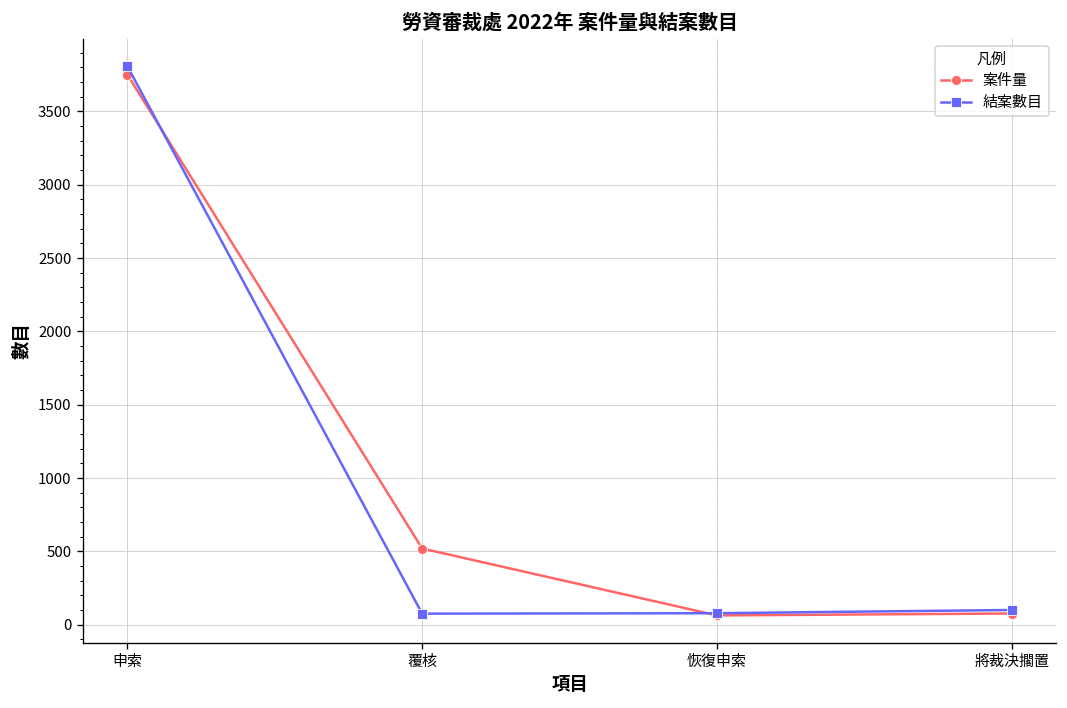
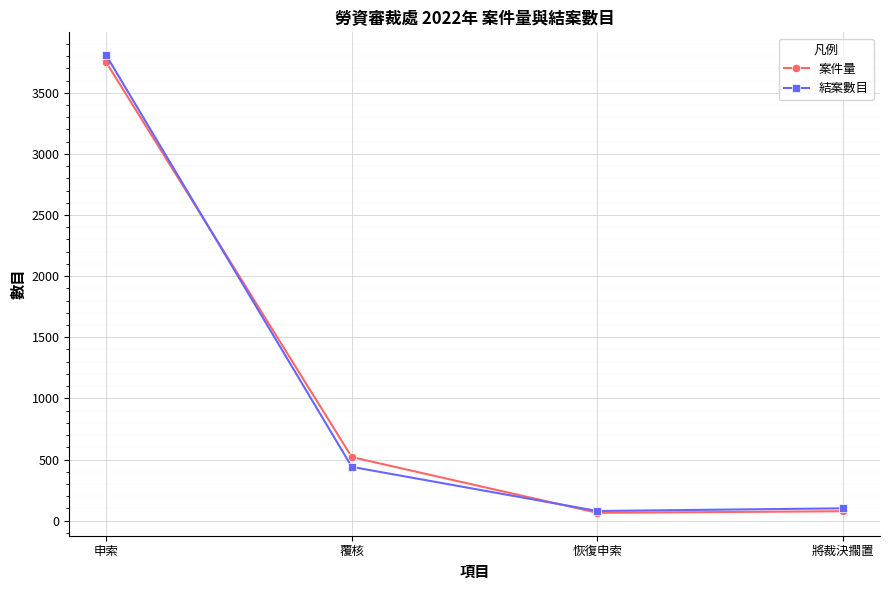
  {
    "案件量": {
      "申索": 3750,
      "覆核": 520,
      "將裁決擱置": 80
    },
    "結案數目": {
      "申索": 3810,
-     "覆核": 80,
+     "覆核": 440,
      "將裁決擱置": 100
    }
  }
